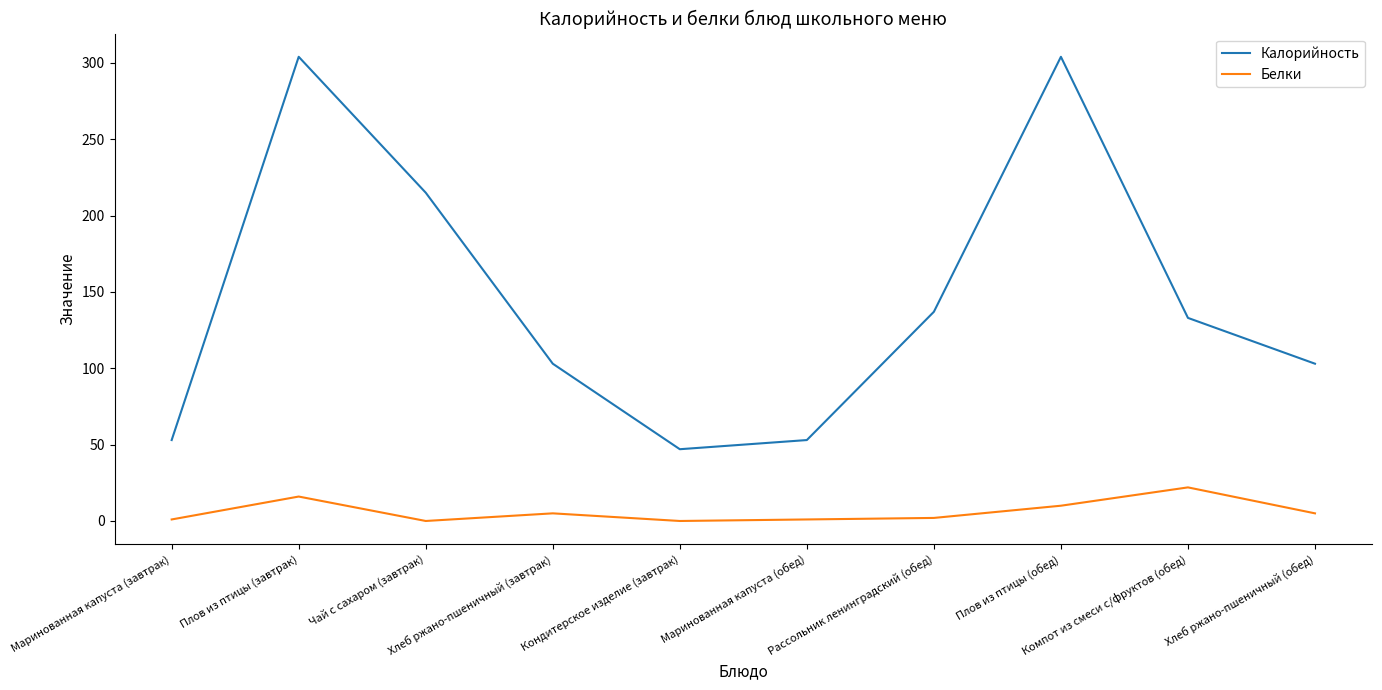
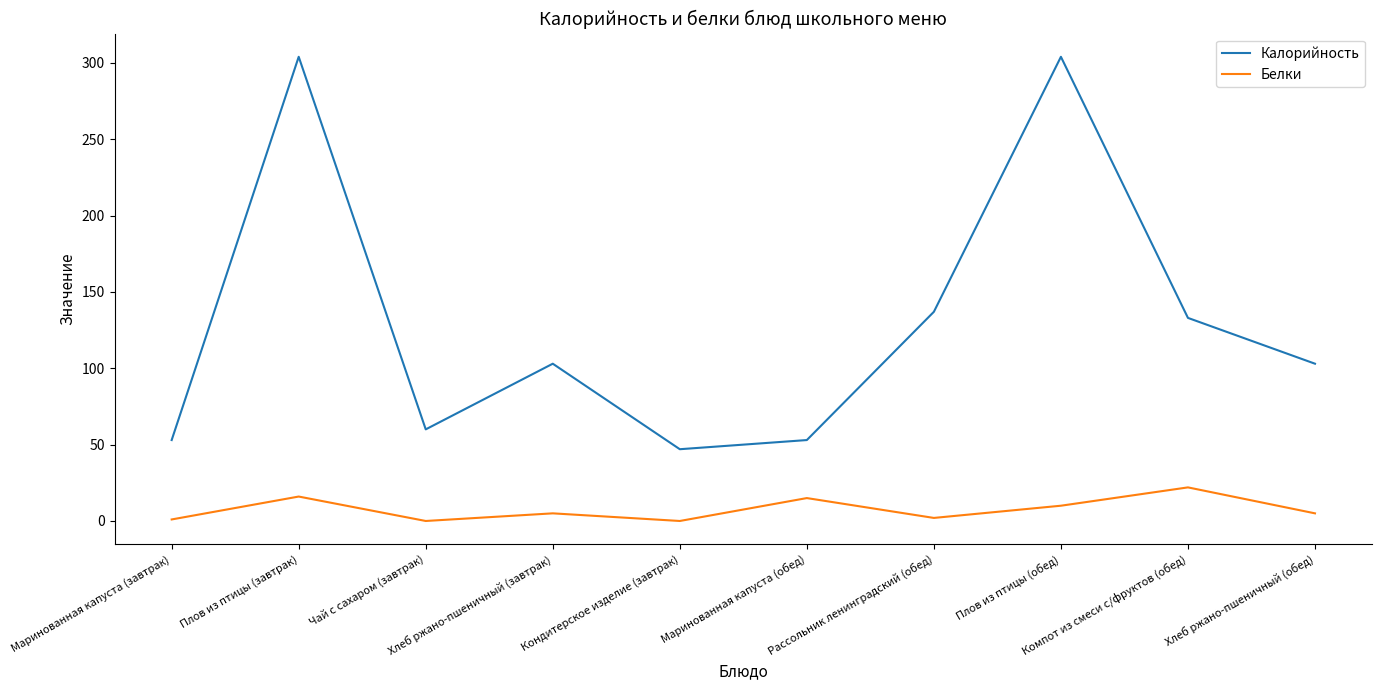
  {
    "Калорийность": {
      "Маринованная капуста (завтрак)": 53,
      "Плов из птицы (завтрак)": 304,
-     "Чай с сахаром (завтрак)": 215,
+     "Чай с сахаром (завтрак)": 60,
      "Хлеб ржано-пшеничный (завтрак)": 103,
      "Кондитерское изделие (завтрак)": 47,
      "Маринованная капуста (обед)": 53,
      "Рассольник ленинградский (обед)": 137,
      "Плов из птицы (обед)": 304,
      "Компот из смеси с/фруктов (обед)": 133,
      "Хлеб ржано-пшеничный (обед)": 103
    },
    "Белки": {
      "Маринованная капуста (завтрак)": 1,
      "Плов из птицы (завтрак)": 16,
      "Чай с сахаром (завтрак)": 0,
      "Хлеб ржано-пшеничный (завтрак)": 5,
      "Кондитерское изделие (завтрак)": 0,
-     "Маринованная капуста (обед)": 1,
+     "Маринованная капуста (обед)": 15,
      "Рассольник ленинградский (обед)": 2,
      "Плов из птицы (обед)": 10,
      "Компот из смеси с/фруктов (обед)": 22,
      "Хлеб ржано-пшеничный (обед)": 5
    }
  }
